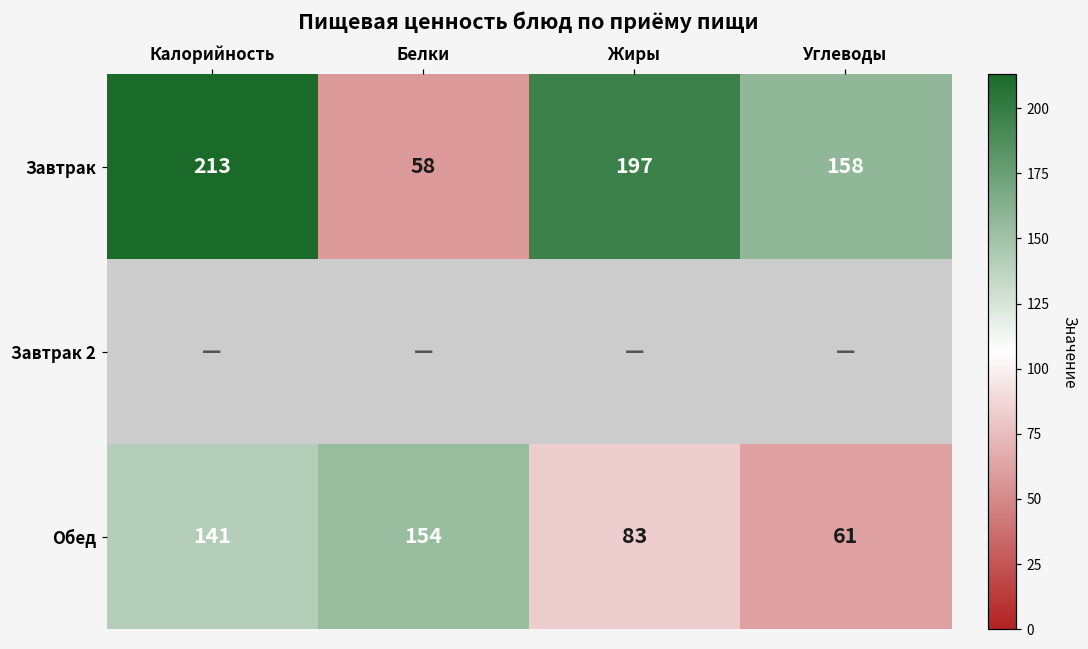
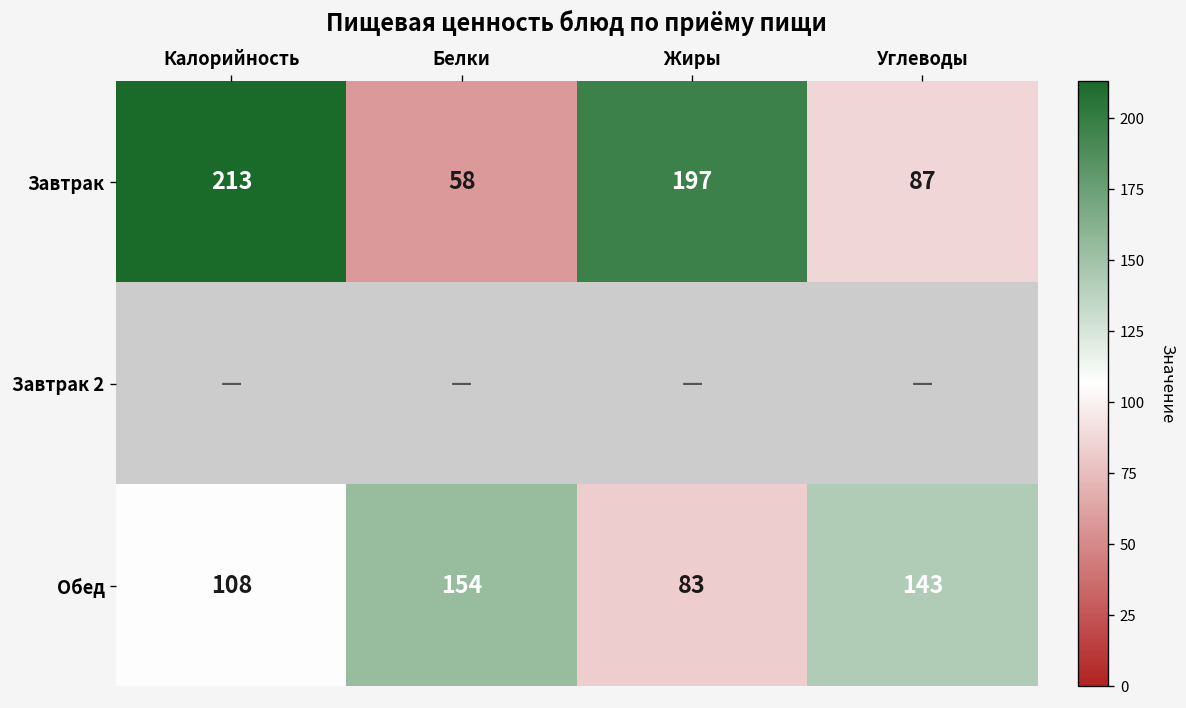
  {
    "Завтрак": {
      "Калорийность": 213,
      "Белки": 58,
      "Жиры": 197,
-     "Углеводы": 158
+     "Углеводы": 87
    },
    "Обед": {
-     "Калорийность": 141,
+     "Калорийность": 108,
      "Белки": 154,
      "Жиры": 83,
-     "Углеводы": 61
+     "Углеводы": 143
    }
  }
